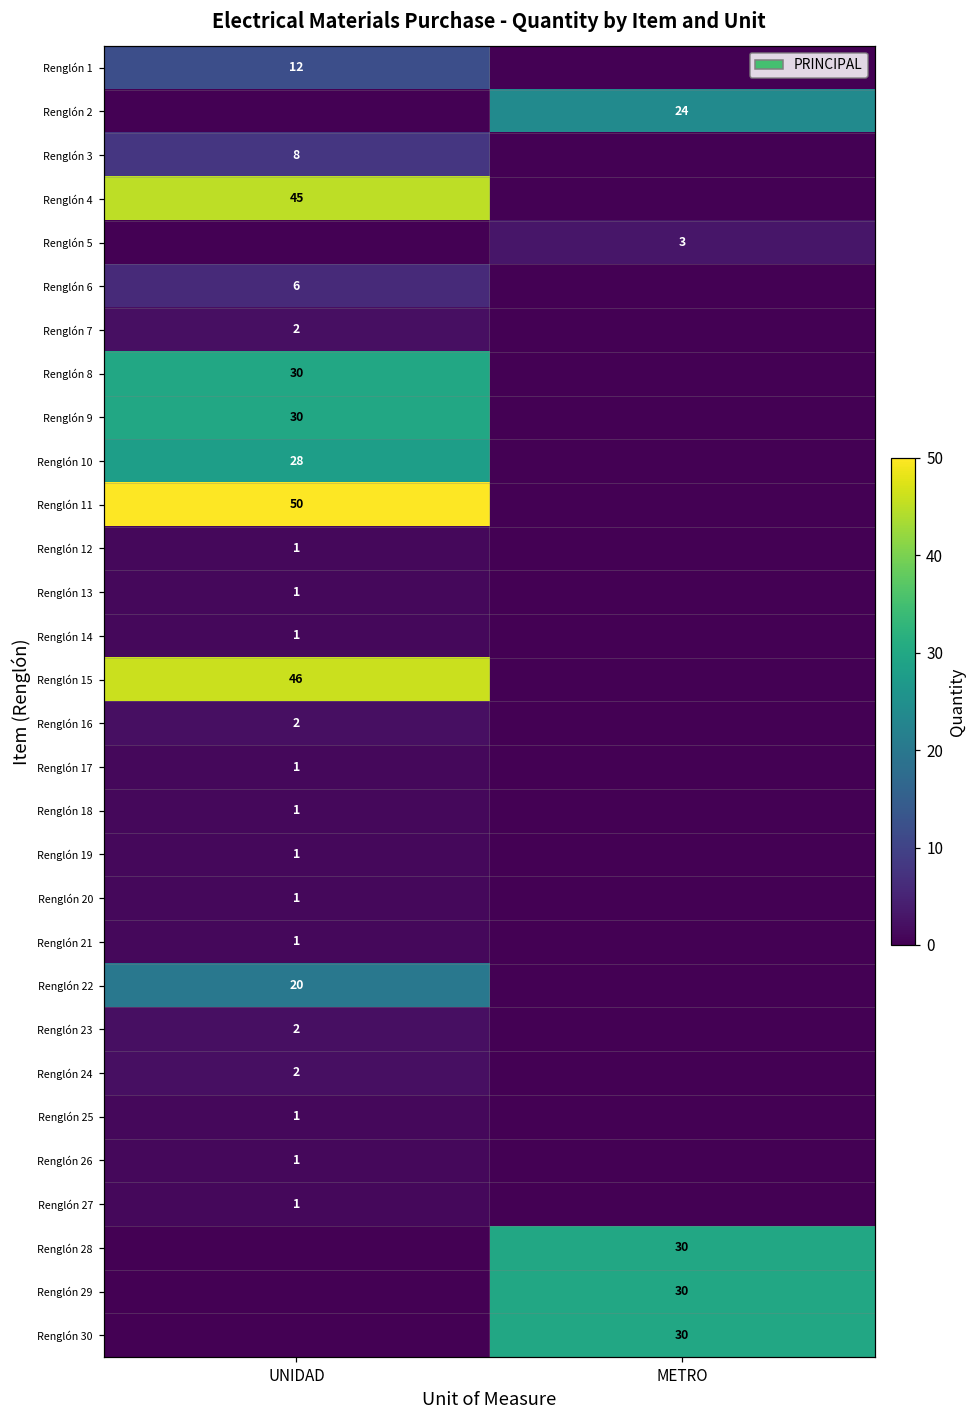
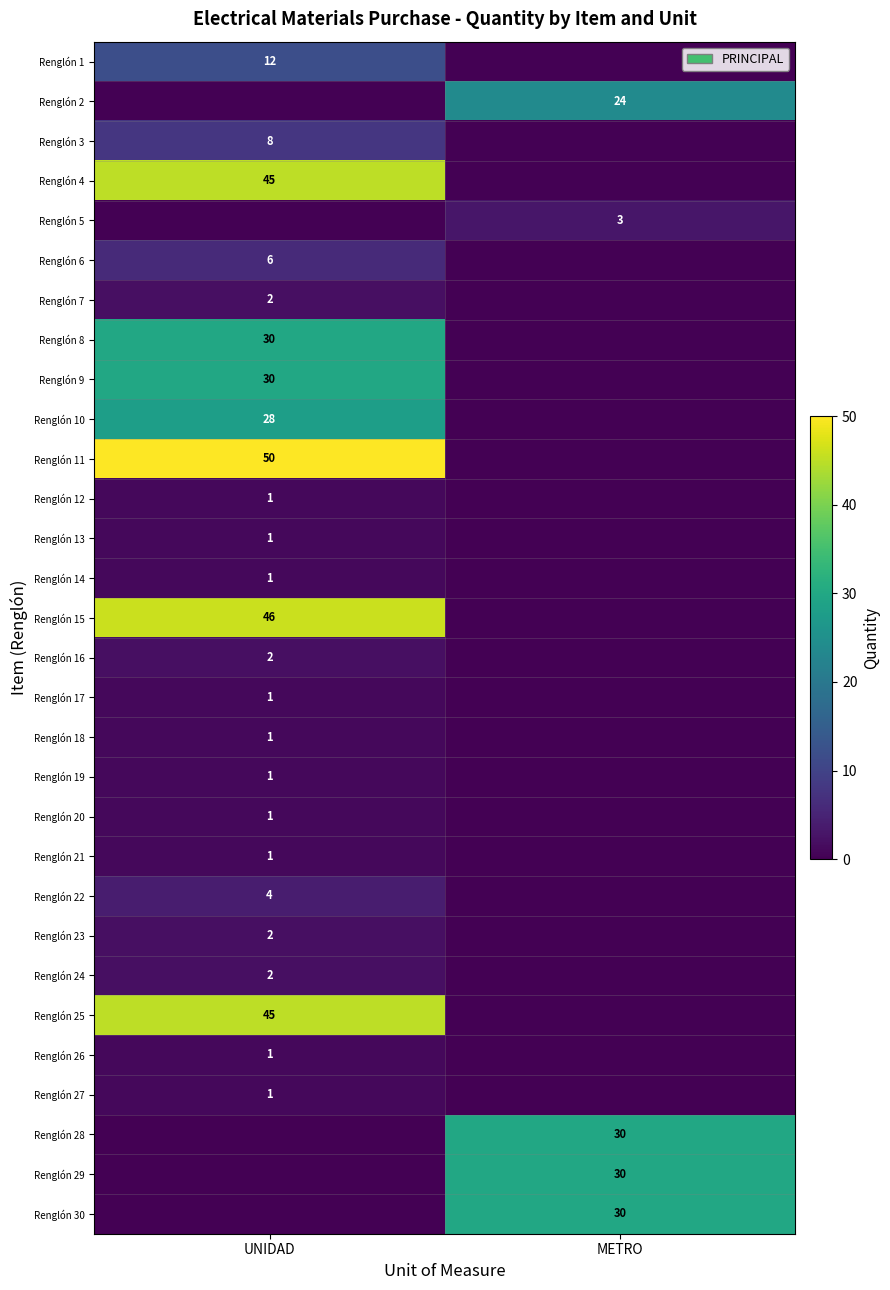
  {
    "Renglón 1": {
      "UNIDAD": 12
    },
    "Renglón 2": {
      "METRO": 24
    },
    "Renglón 3": {
      "UNIDAD": 8
    },
    "Renglón 4": {
      "UNIDAD": 45
    },
    "Renglón 5": {
      "METRO": 3
    },
    "Renglón 6": {
      "UNIDAD": 6
    },
    "Renglón 7": {
      "UNIDAD": 2
    },
    "Renglón 8": {
      "UNIDAD": 30
    },
    "Renglón 9": {
      "UNIDAD": 30
    },
    "Renglón 10": {
      "UNIDAD": 28
    },
    "Renglón 11": {
      "UNIDAD": 50
    },
    "Renglón 12": {
      "UNIDAD": 1
    },
    "Renglón 13": {
      "UNIDAD": 1
    },
    "Renglón 14": {
      "UNIDAD": 1
    },
    "Renglón 15": {
      "UNIDAD": 46
    },
    "Renglón 16": {
      "UNIDAD": 2
    },
    "Renglón 17": {
      "UNIDAD": 1
    },
    "Renglón 18": {
      "UNIDAD": 1
    },
    "Renglón 19": {
      "UNIDAD": 1
    },
    "Renglón 20": {
      "UNIDAD": 1
    },
    "Renglón 21": {
      "UNIDAD": 1
    },
    "Renglón 22": {
-     "UNIDAD": 20
+     "UNIDAD": 4
    },
    "Renglón 23": {
      "UNIDAD": 2
    },
    "Renglón 24": {
      "UNIDAD": 2
    },
    "Renglón 25": {
-     "UNIDAD": 1
+     "UNIDAD": 45
    },
    "Renglón 26": {
      "UNIDAD": 1
    },
    "Renglón 27": {
      "UNIDAD": 1
    },
    "Renglón 28": {
      "METRO": 30
    },
    "Renglón 29": {
      "METRO": 30
    },
    "Renglón 30": {
      "METRO": 30
    }
  }
